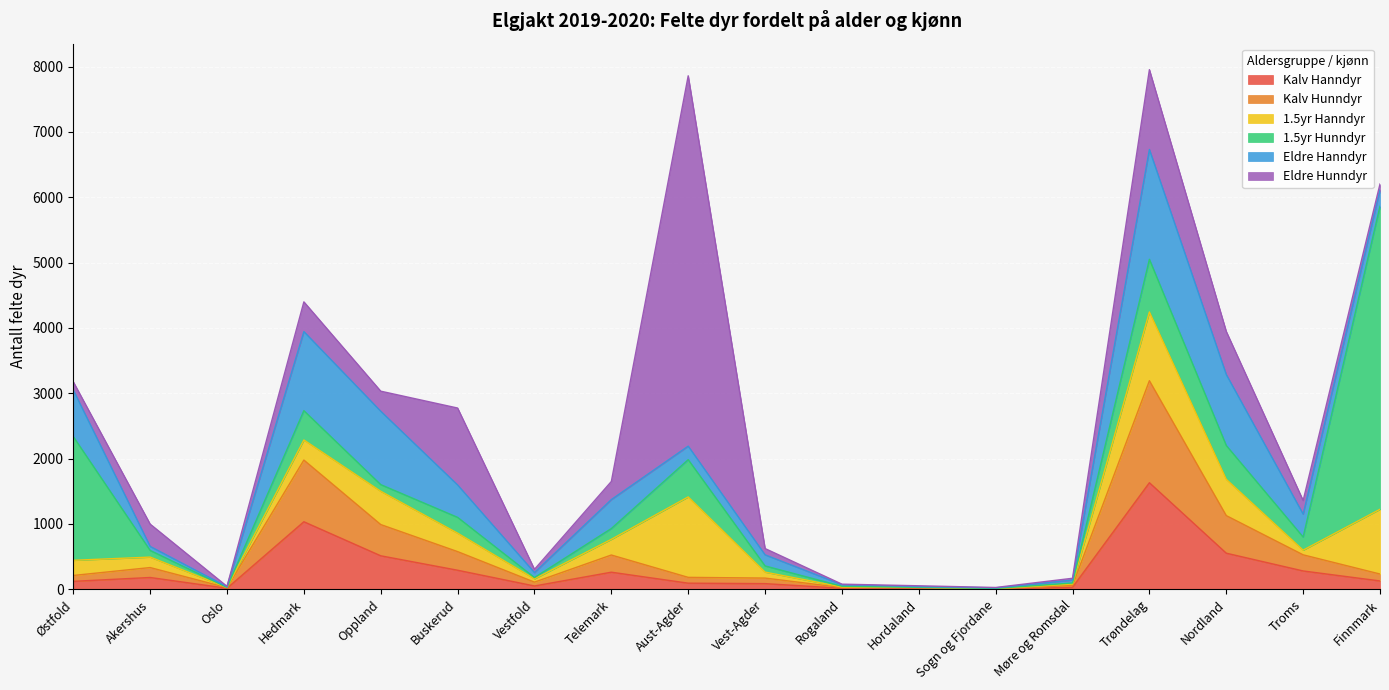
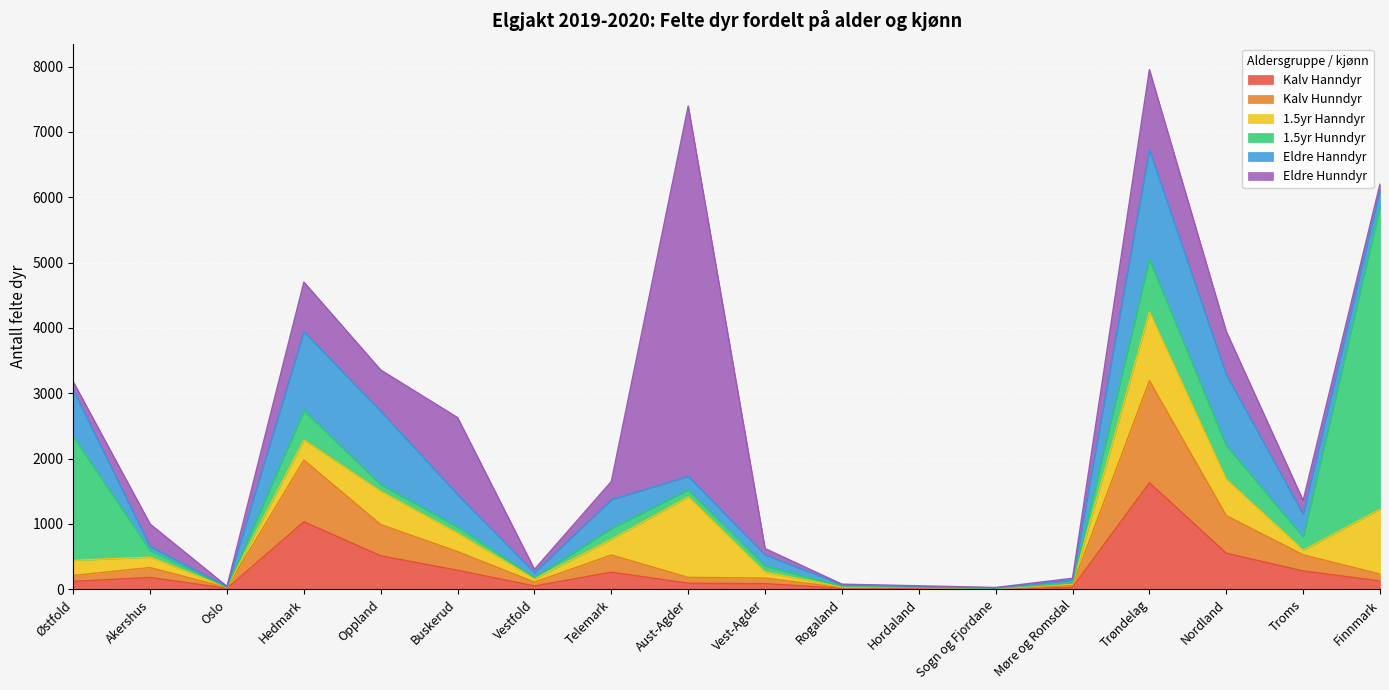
  {
    "1.5yr Hanndyr": {
      "Østfold": 200,
      "Akershus": 200,
      "Hedmark": 300,
      "Oppland": 500,
      "Buskerud": 300,
      "Telemark": 200,
      "Aust-Agder": 1200,
      "Vest-Agder": 100,
      "Trøndelag": 1100,
      "Nordland": 600,
      "Troms": 100,
      "Finnmark": 1000
    },
    "1.5yr Hunndyr": {
      "Østfold": 1900,
      "Akershus": 100,
      "Hedmark": 400,
      "Oppland": 100,
-     "Buskerud": 200,
+     "Buskerud": 100,
      "Telemark": 200,
-     "Aust-Agder": 600,
+     "Aust-Agder": 100,
      "Vest-Agder": 100,
      "Trøndelag": 800,
      "Nordland": 500,
      "Troms": 200,
      "Finnmark": 4600
    },
    "Eldre Hanndyr": {
      "Østfold": 700,
      "Akershus": 100,
      "Hedmark": 1200,
      "Oppland": 1100,
      "Buskerud": 500,
      "Vestfold": 100,
      "Telemark": 400,
      "Aust-Agder": 200,
      "Vest-Agder": 200,
      "Trøndelag": 1700,
      "Nordland": 1100,
      "Troms": 400,
      "Finnmark": 300
    },
    "Eldre Hunndyr": {
      "Østfold": 100,
      "Akershus": 300,
-     "Hedmark": 500,
-     "Oppland": 300,
+     "Hedmark": 800,
+     "Oppland": 600,
      "Buskerud": 1200,
      "Vestfold": 100,
      "Telemark": 300,
      "Aust-Agder": 5700,
      "Vest-Agder": 100,
      "Trøndelag": 1200,
      "Nordland": 700,
      "Troms": 200,
      "Finnmark": 100
    }
  }
